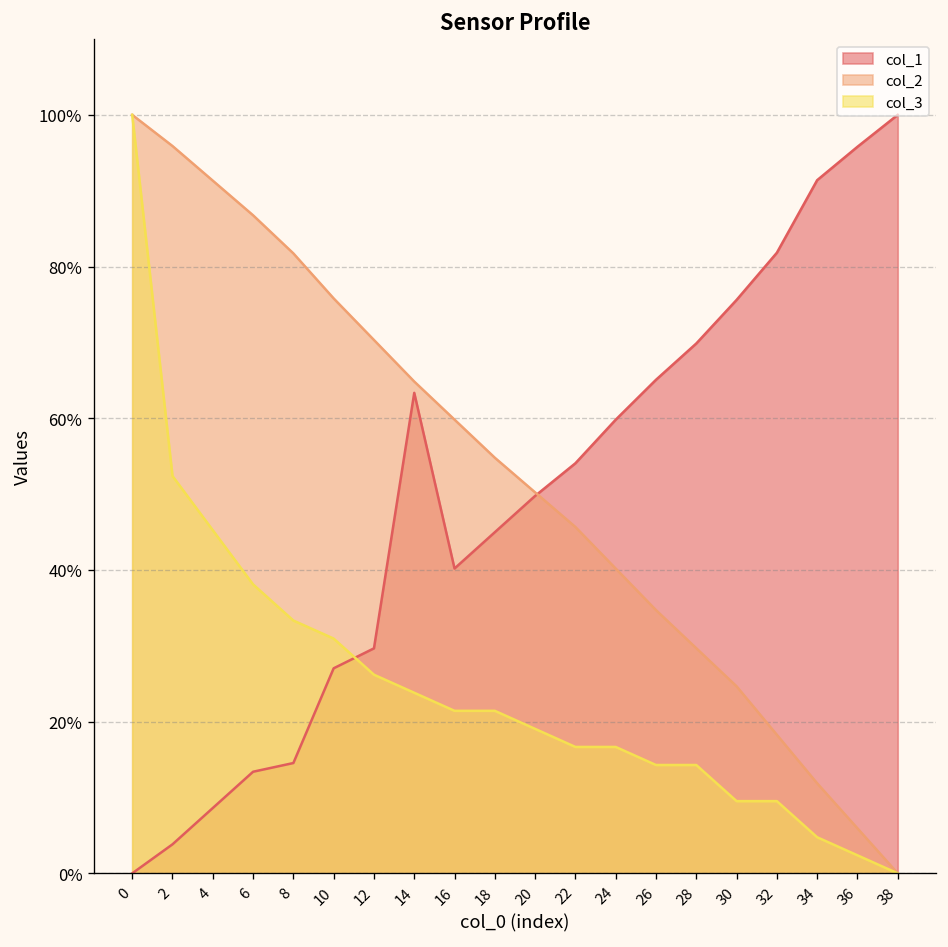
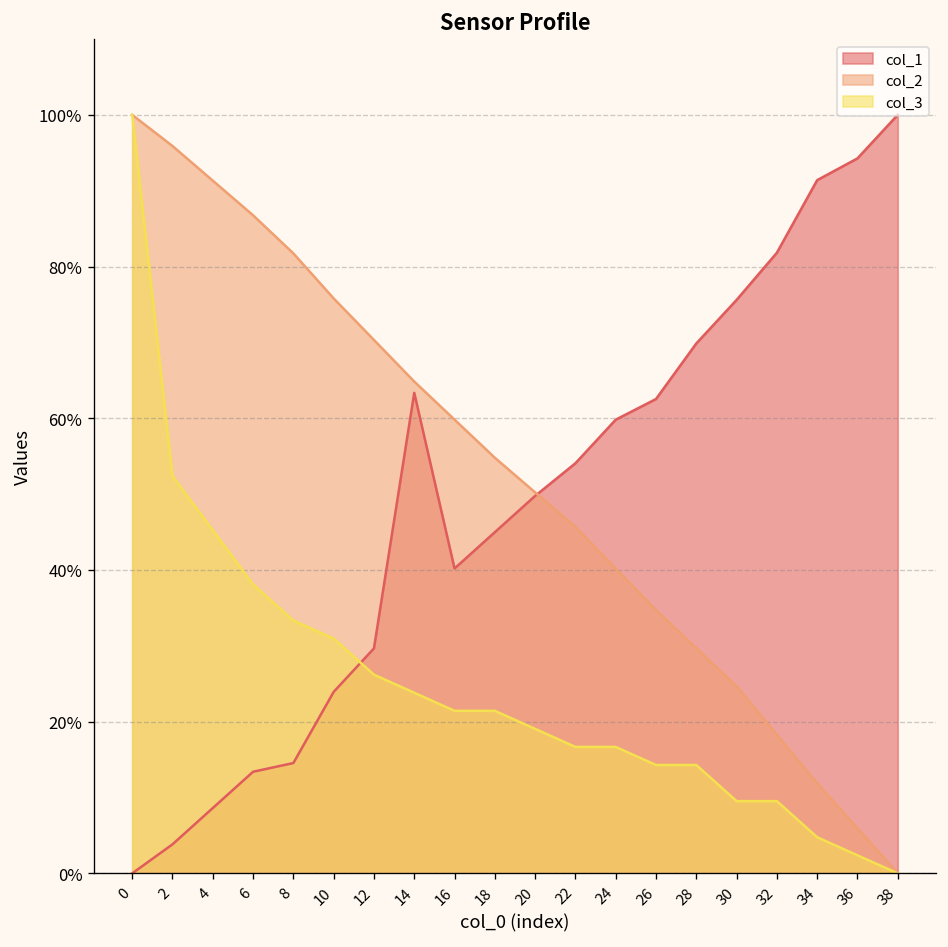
  {
    "col_1": {
      "0": "0%",
      "2": "4%",
      "4": "9%",
      "6": "13%",
      "8": "15%",
-     "10": "27%",
+     "10": "24%",
      "12": "30%",
      "14": "63%",
      "16": "40%",
      "18": "45%",
      "20": "50%",
      "22": "54%",
      "24": "60%",
-     "26": "65%",
+     "26": "63%",
      "28": "70%",
      "30": "76%",
      "32": "82%",
      "34": "91%",
-     "36": "96%"
+     "36": "94%"
    }
  }
